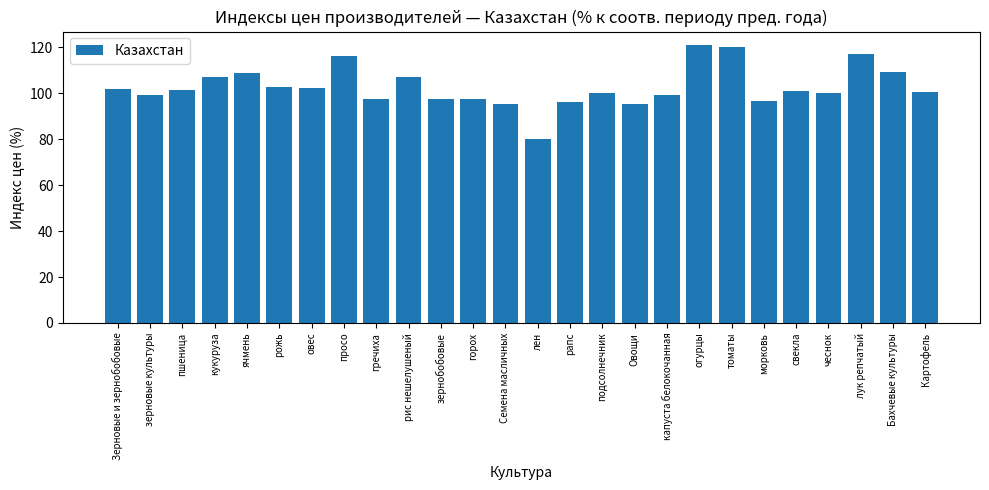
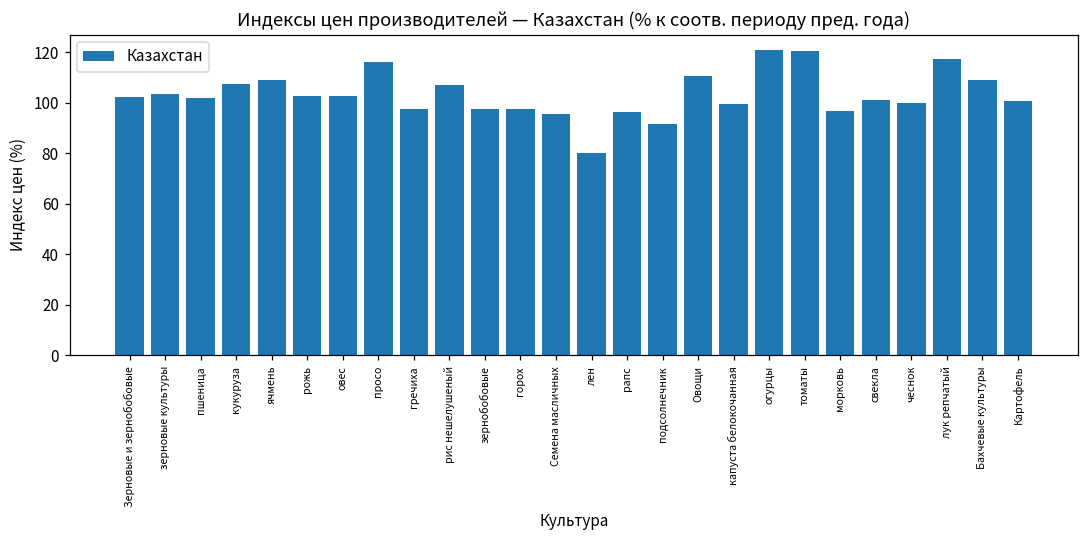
  {
    "Зерновые и зернобобовые": 102,
-   "зерновые культуры": 100,
+   "зерновые культуры": 104,
    "пшеница": 102,
    "кукуруза": 107,
    "ячмень": 109,
    "рожь": 103,
    "овес": 103,
    "просо": 116,
    "гречиха": 98,
    "рис нешелушеный": 107,
    "зернобобовые": 98,
    "горох": 98,
    "Семена масличных": 96,
    "лен": 80,
    "рапс": 96,
-   "подсолнечник": 100,
-   "Овощи": 96,
+   "подсолнечник": 92,
+   "Овощи": 110,
    "капуста белокочанная": 100,
    "огурцы": 121,
    "томаты": 120,
    "морковь": 97,
    "свекла": 101,
    "чеснок": 100,
    "лук репчатый": 117,
    "Бахчевые культуры": 109,
    "Картофель": 101
  }
